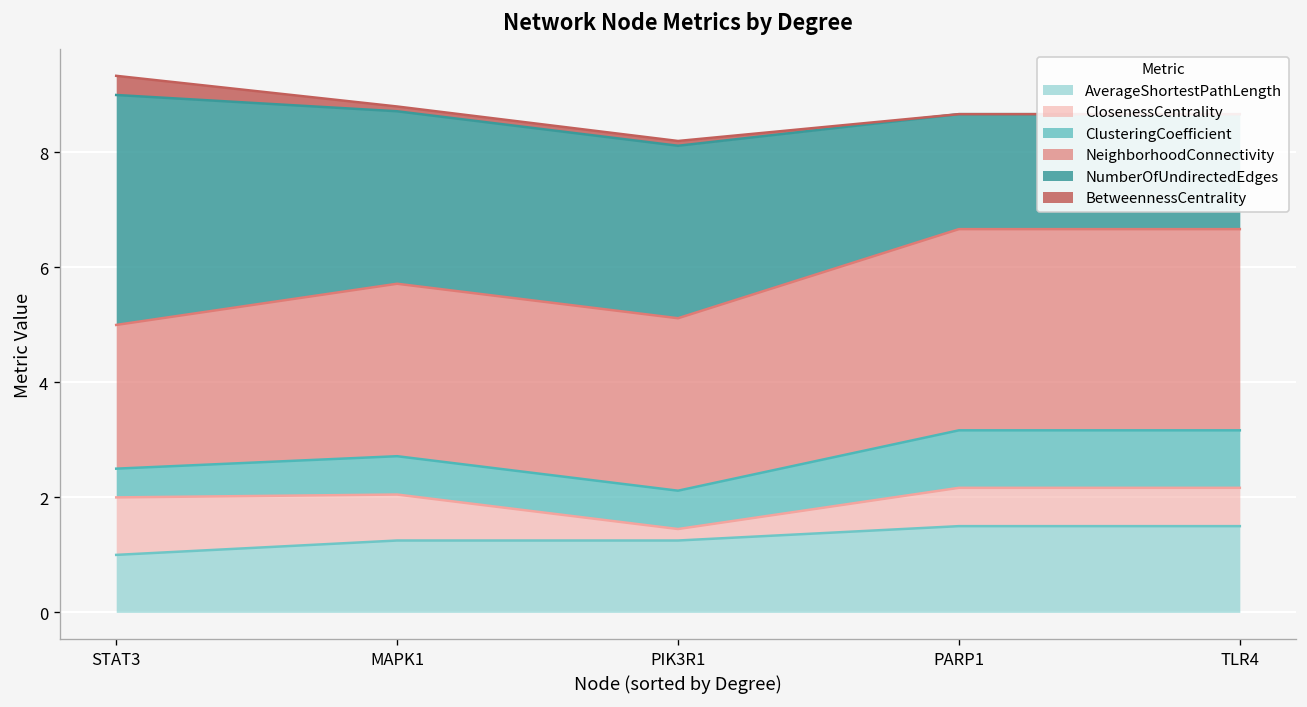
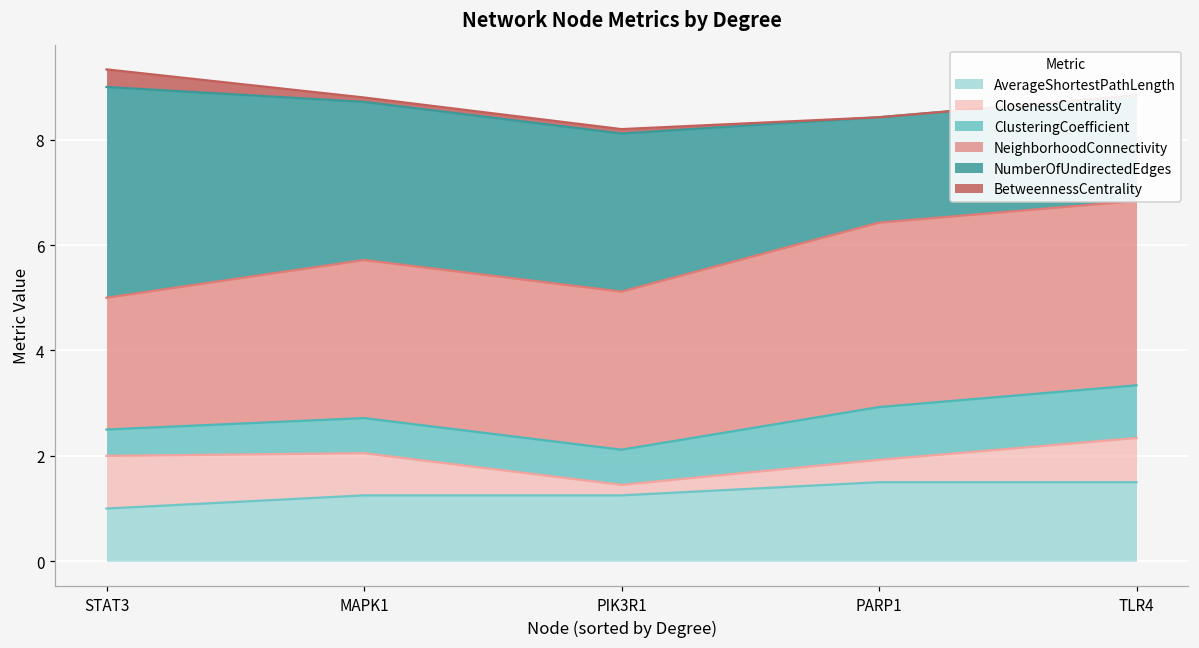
  {
    "ClosenessCentrality": {
      "STAT3": 1.0,
      "MAPK1": 0.8,
      "PIK3R1": 0.2,
-     "PARP1": 0.7,
-     "TLR4": 0.7
+     "PARP1": 0.4,
+     "TLR4": 0.8
    }
  }
